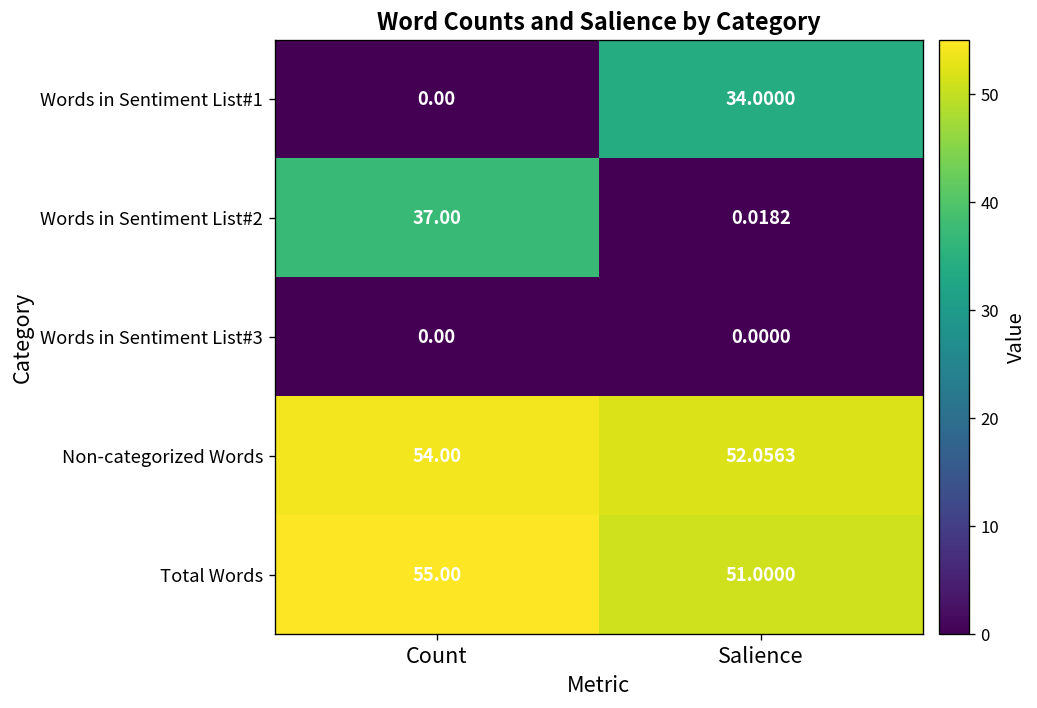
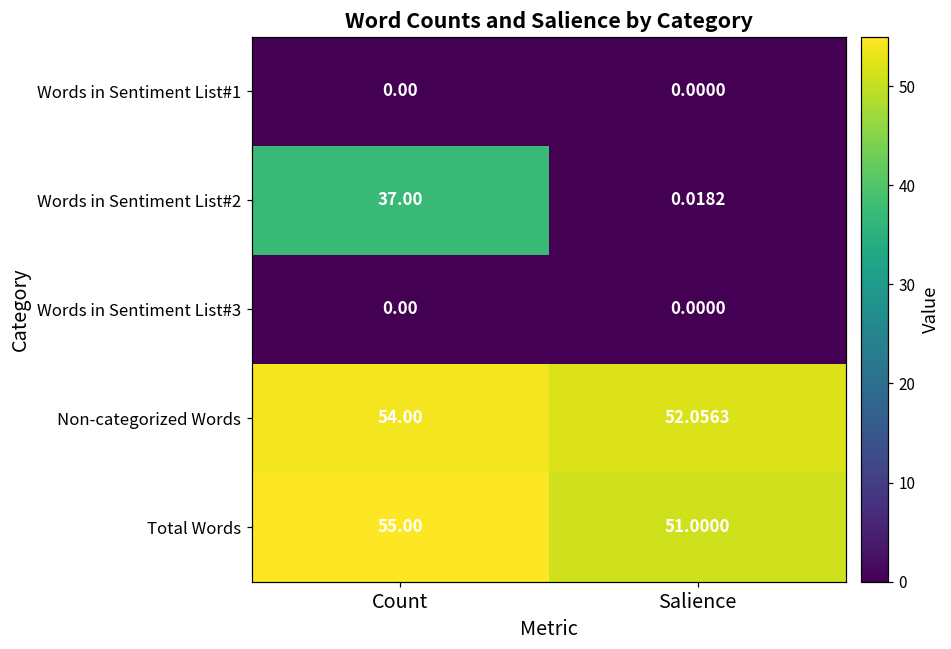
  {
    "Words in Sentiment List#1": {
      "Count": 0.00,
-     "Salience": 34.0000
+     "Salience": 0.0000
    },
    "Words in Sentiment List#2": {
      "Count": 37.00,
      "Salience": 0.0182
    },
    "Words in Sentiment List#3": {
      "Count": 0.00,
      "Salience": 0.0000
    },
    "Non-categorized Words": {
      "Count": 54.00,
      "Salience": 52.0563
    },
    "Total Words": {
      "Count": 55.00,
      "Salience": 51.0000
    }
  }
